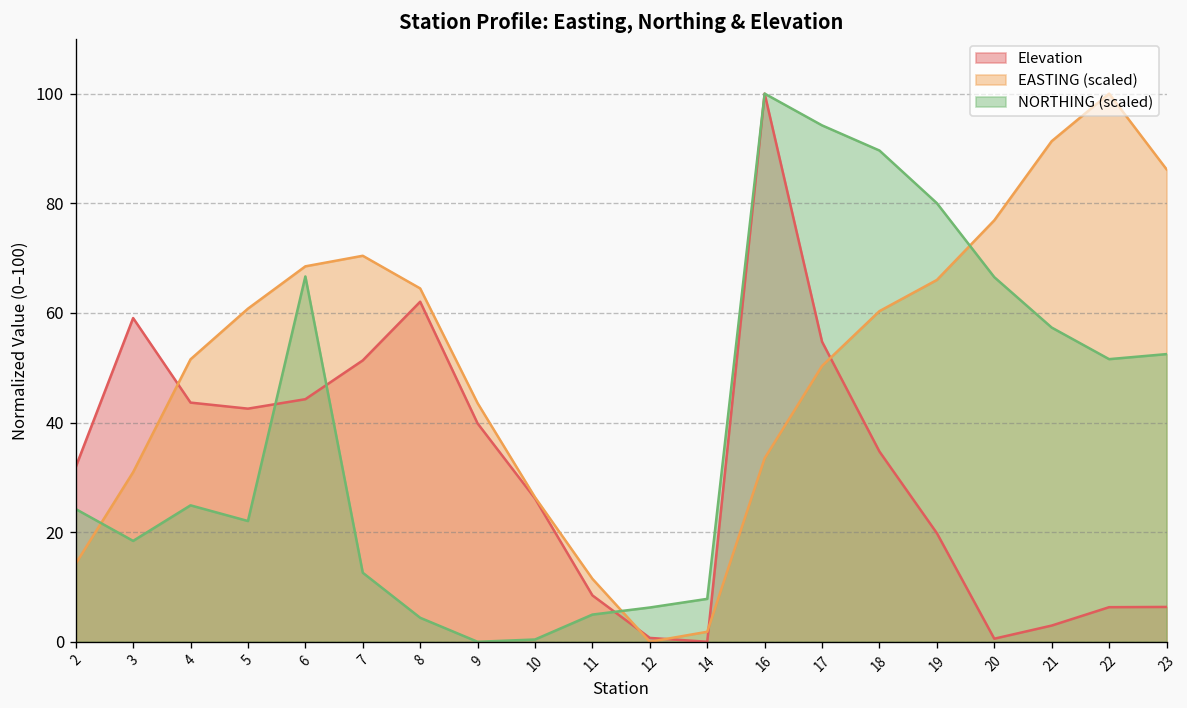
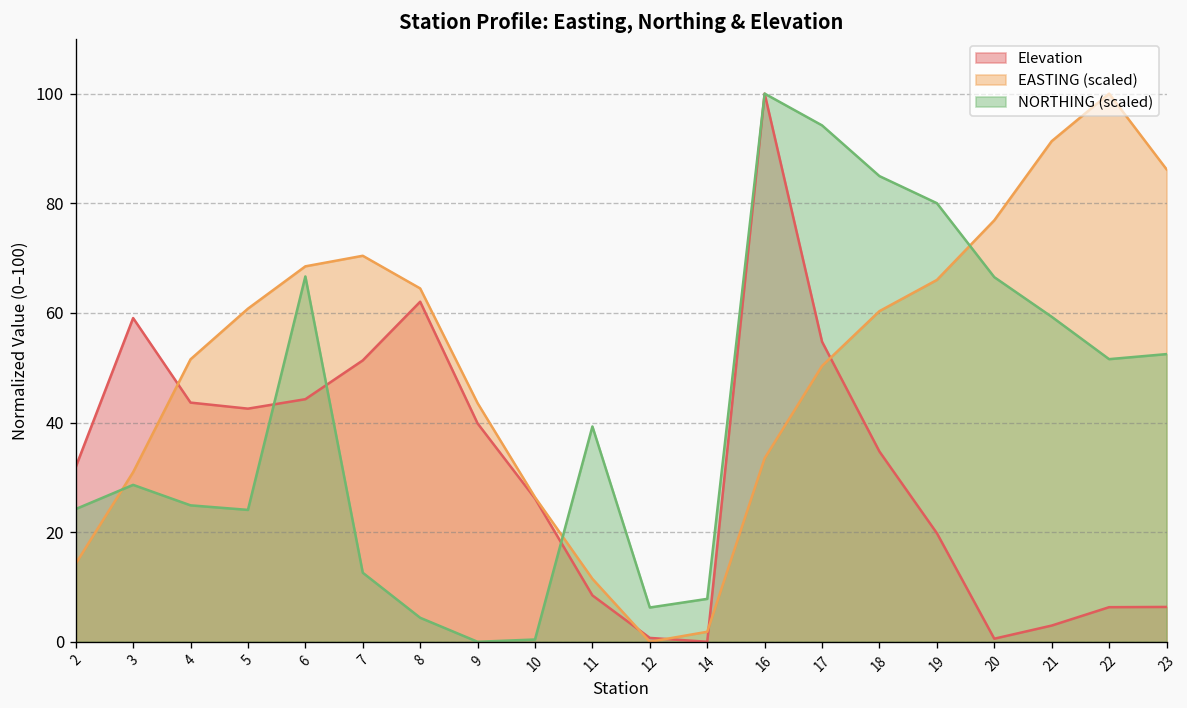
  {
    "NORTHING (scaled)": {
      "2": 24,
-     "3": 18,
+     "3": 29,
      "4": 25,
-     "5": 22,
+     "5": 24,
      "6": 67,
      "7": 13,
      "8": 4,
      "9": 0,
      "10": 0,
-     "11": 5,
+     "11": 39,
      "12": 6,
      "14": 8,
      "17": 94,
-     "18": 90,
+     "18": 85,
      "19": 80,
      "20": 67,
-     "21": 57,
+     "21": 59,
      "22": 52,
      "23": 52
    }
  }
